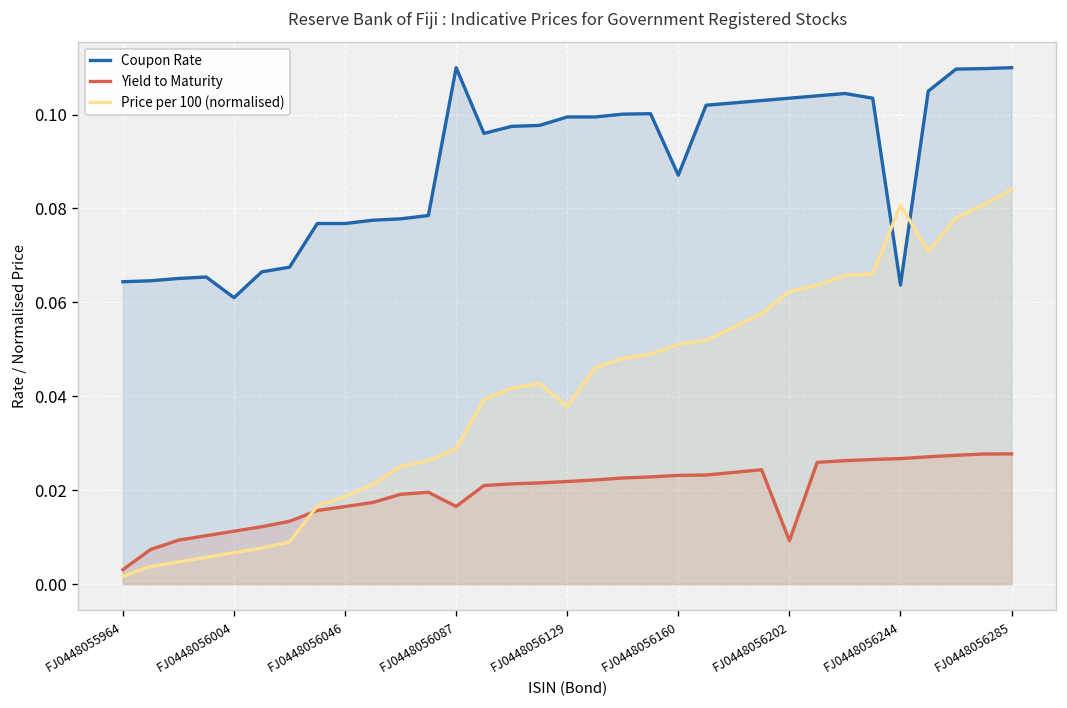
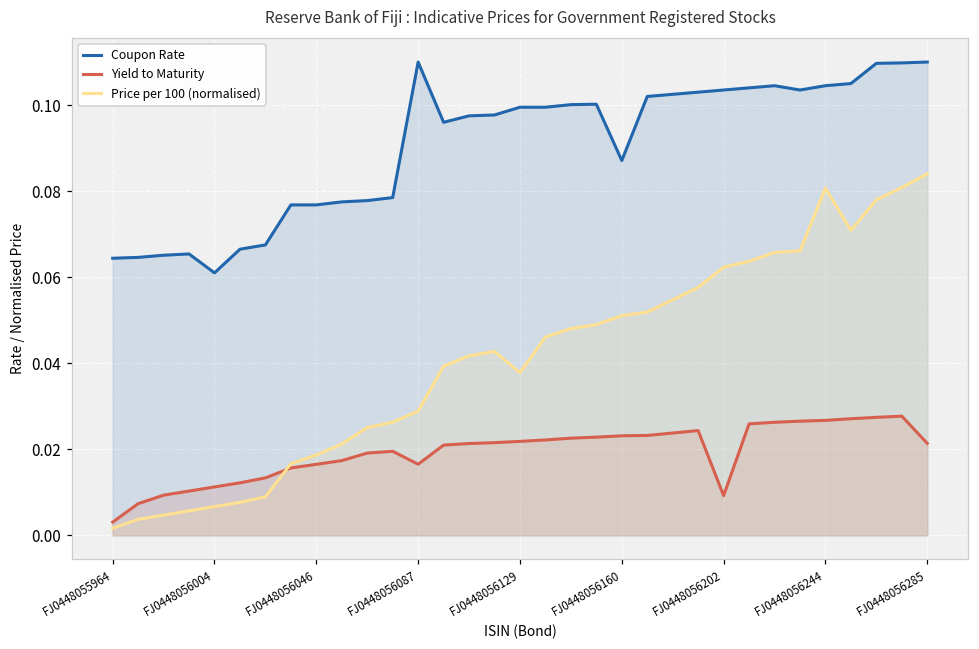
  {
    "Coupon Rate": {
      "FJ0448055964": 0.064,
      "FJ0448056004": 0.061,
      "FJ0448056046": 0.077,
      "FJ0448056087": 0.110,
      "FJ0448056129": 0.100,
      "FJ0448056160": 0.087,
      "FJ0448056202": 0.104,
-     "FJ0448056244": 0.064,
+     "FJ0448056244": 0.105,
      "FJ0448056285": 0.110
    },
    "Yield to Maturity": {
      "FJ0448055964": 0.003,
      "FJ0448056004": 0.011,
      "FJ0448056046": 0.017,
      "FJ0448056087": 0.017,
      "FJ0448056129": 0.022,
      "FJ0448056160": 0.023,
      "FJ0448056202": 0.009,
      "FJ0448056244": 0.027,
-     "FJ0448056285": 0.028
+     "FJ0448056285": 0.021
    },
    "Price per 100 (normalised)": {
      "FJ0448055964": 0.002,
      "FJ0448056004": 0.007,
      "FJ0448056046": 0.019,
      "FJ0448056087": 0.029,
      "FJ0448056129": 0.038,
      "FJ0448056160": 0.051,
      "FJ0448056202": 0.062,
      "FJ0448056244": 0.081,
      "FJ0448056285": 0.084
    }
  }
